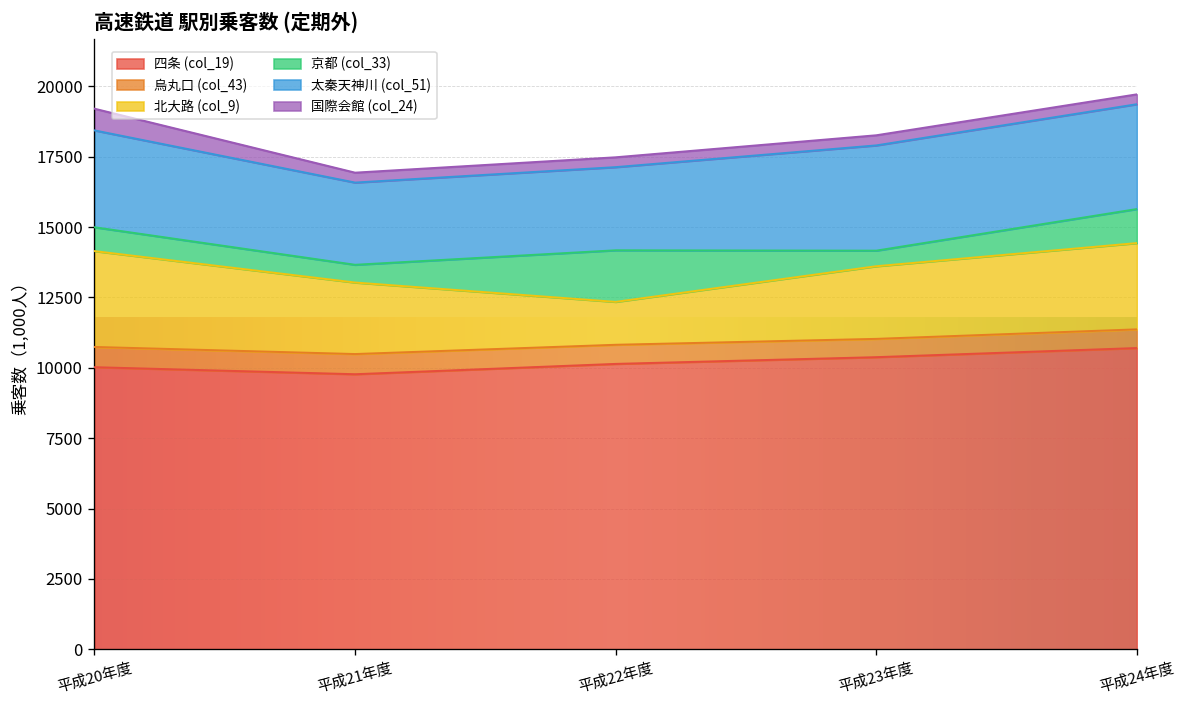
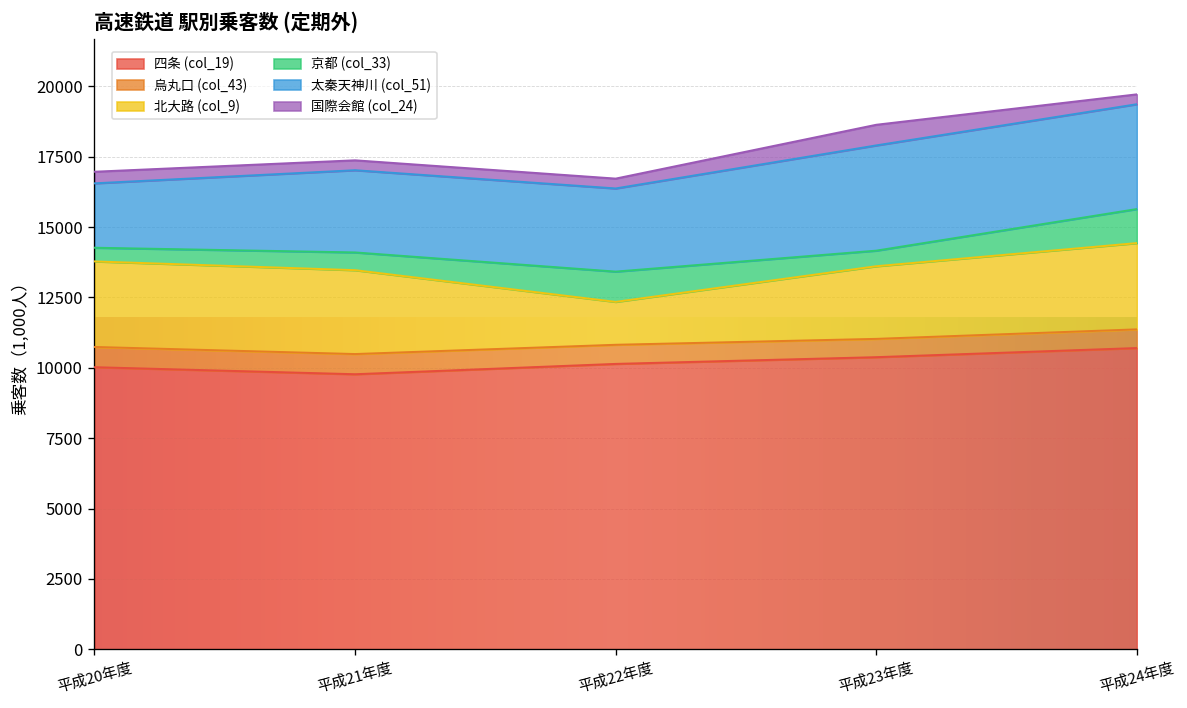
  {
    "北大路 (col_9)": {
-     "平成20年度": 3400,
-     "平成21年度": 2500,
+     "平成20年度": 3000,
+     "平成21年度": 3000,
      "平成22年度": 1500,
      "平成23年度": 2600,
      "平成24年度": 3100
    },
    "京都 (col_33)": {
-     "平成20年度": 800,
+     "平成20年度": 500,
      "平成21年度": 600,
-     "平成22年度": 1800,
+     "平成22年度": 1100,
      "平成23年度": 600,
      "平成24年度": 1200
    },
    "太秦天神川 (col_51)": {
-     "平成20年度": 3400,
+     "平成20年度": 2300,
      "平成21年度": 2900,
      "平成22年度": 3000,
      "平成23年度": 3700,
      "平成24年度": 3700
    },
    "国際会館 (col_24)": {
-     "平成20年度": 800,
+     "平成20年度": 400,
      "平成21年度": 400,
      "平成22年度": 400,
-     "平成23年度": 400,
+     "平成23年度": 700,
      "平成24年度": 400
    }
  }
